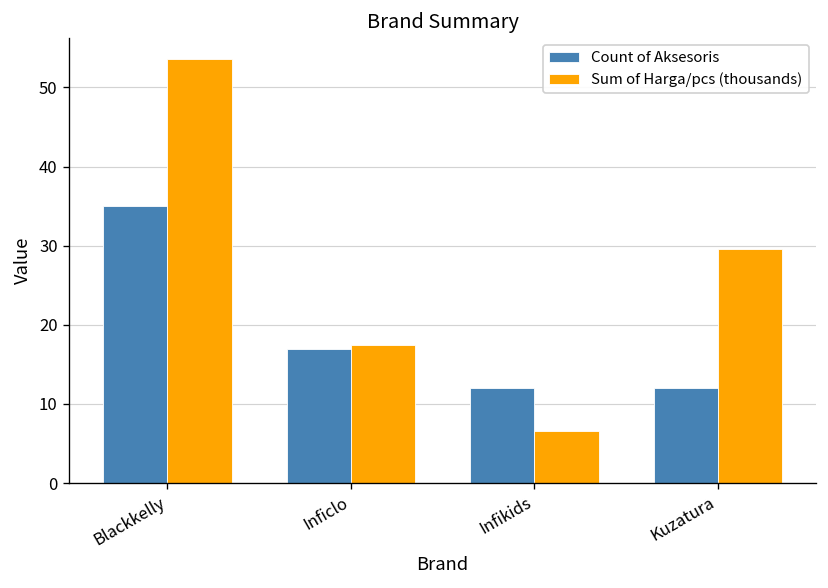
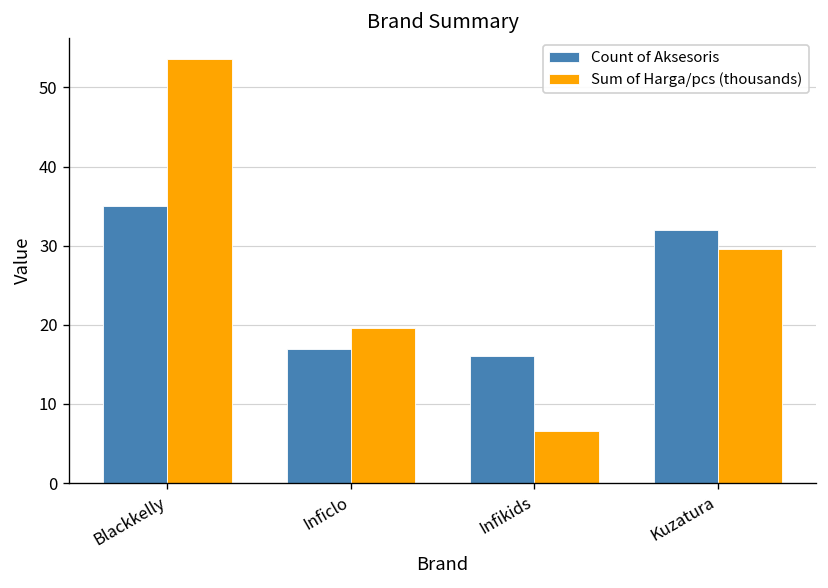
  {
    "Count of Aksesoris": {
      "Blackkelly": 35,
      "Inficlo": 17,
-     "Infikids": 12,
-     "Kuzatura": 12
+     "Infikids": 16,
+     "Kuzatura": 32
    },
    "Sum of Harga/pcs (thousands)": {
      "Blackkelly": 54,
-     "Inficlo": 17,
+     "Inficlo": 20,
      "Infikids": 7,
      "Kuzatura": 30
    }
  }
